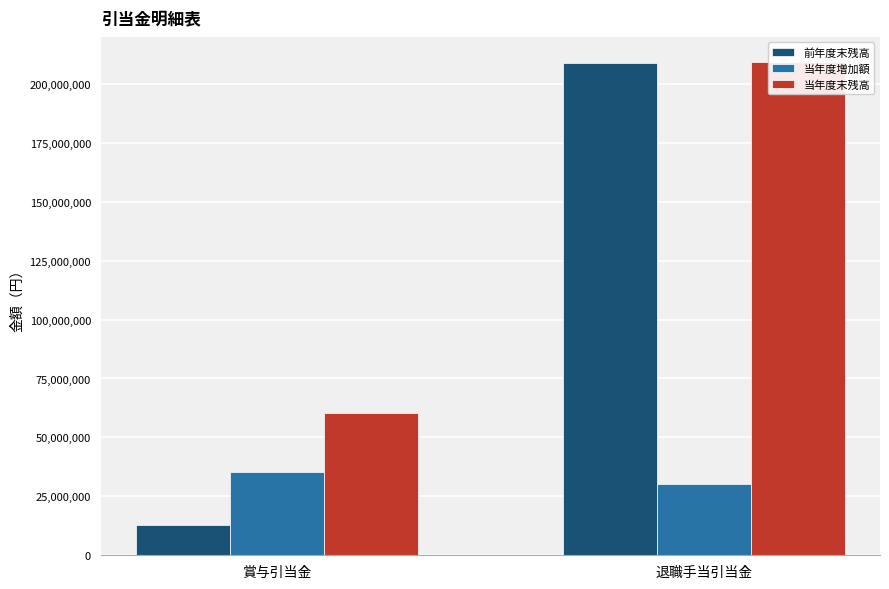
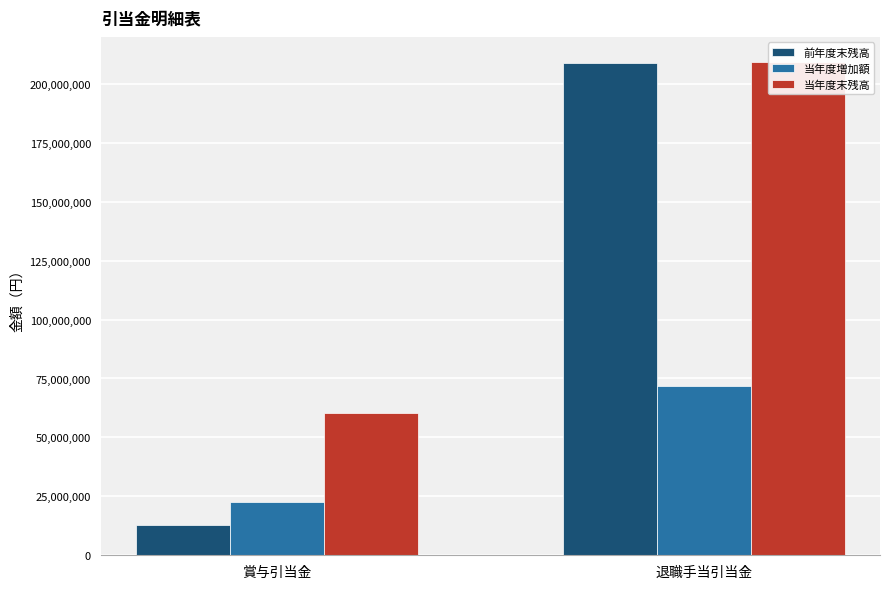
  {
    "前年度末残高": {
      "賞与引当金": "13,000,000",
      "退職手当引当金": "209,000,000"
    },
    "当年度増加額": {
-     "賞与引当金": "35,000,000",
-     "退職手当引当金": "30,000,000"
+     "賞与引当金": "22,000,000",
+     "退職手当引当金": "72,000,000"
    },
    "当年度末残高": {
      "賞与引当金": "60,000,000"
    }
  }
